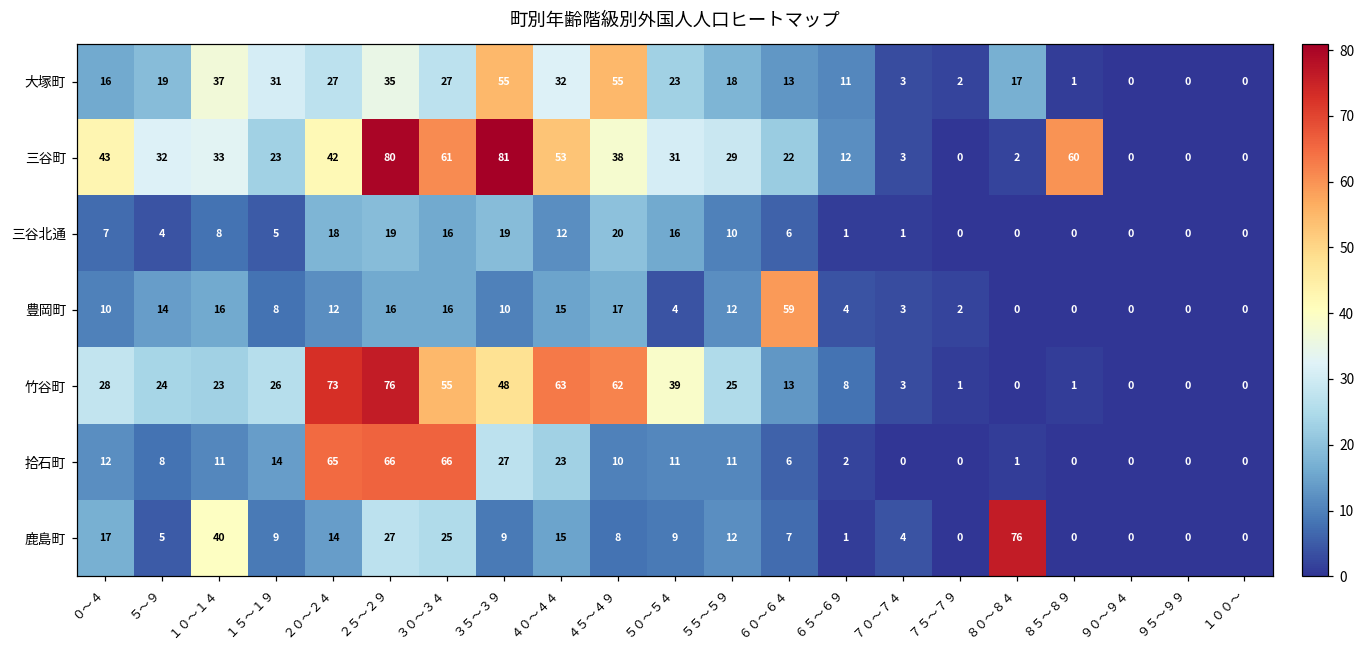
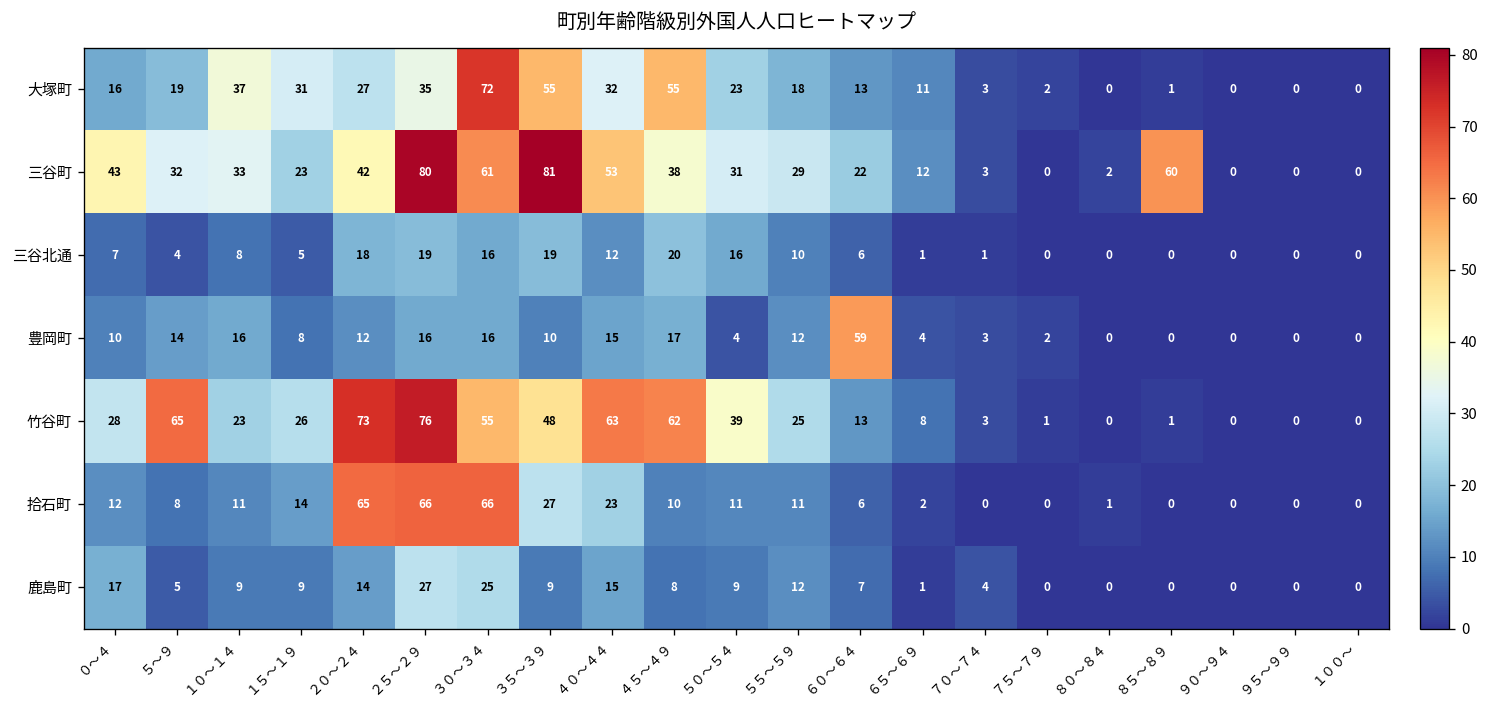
  {
    "大塚町": {
      "０～４": 16,
      "５～９": 19,
      "１０～１４": 37,
      "１５～１９": 31,
      "２０～２４": 27,
      "２５～２９": 35,
-     "３０～３４": 27,
+     "３０～３４": 72,
      "３５～３９": 55,
      "４０～４４": 32,
      "４５～４９": 55,
      "５０～５４": 23,
      "５５～５９": 18,
      "６０～６４": 13,
      "６５～６９": 11,
      "７０～７４": 3,
      "７５～７９": 2,
-     "８０～８４": 17,
+     "８０～８４": 0,
      "８５～８９": 1,
      "９０～９４": 0,
      "９５～９９": 0,
      "１００～": 0
    },
    "三谷町": {
      "０～４": 43,
      "５～９": 32,
      "１０～１４": 33,
      "１５～１９": 23,
      "２０～２４": 42,
      "２５～２９": 80,
      "３０～３４": 61,
      "３５～３９": 81,
      "４０～４４": 53,
      "４５～４９": 38,
      "５０～５４": 31,
      "５５～５９": 29,
      "６０～６４": 22,
      "６５～６９": 12,
      "７０～７４": 3,
      "７５～７９": 0,
      "８０～８４": 2,
      "８５～８９": 60,
      "９０～９４": 0,
      "９５～９９": 0,
      "１００～": 0
    },
    "三谷北通": {
      "０～４": 7,
      "５～９": 4,
      "１０～１４": 8,
      "１５～１９": 5,
      "２０～２４": 18,
      "２５～２９": 19,
      "３０～３４": 16,
      "３５～３９": 19,
      "４０～４４": 12,
      "４５～４９": 20,
      "５０～５４": 16,
      "５５～５９": 10,
      "６０～６４": 6,
      "６５～６９": 1,
      "７０～７４": 1,
      "７５～７９": 0,
      "８０～８４": 0,
      "８５～８９": 0,
      "９０～９４": 0,
      "９５～９９": 0,
      "１００～": 0
    },
    "豊岡町": {
      "０～４": 10,
      "５～９": 14,
      "１０～１４": 16,
      "１５～１９": 8,
      "２０～２４": 12,
      "２５～２９": 16,
      "３０～３４": 16,
      "３５～３９": 10,
      "４０～４４": 15,
      "４５～４９": 17,
      "５０～５４": 4,
      "５５～５９": 12,
      "６０～６４": 59,
      "６５～６９": 4,
      "７０～７４": 3,
      "７５～７９": 2,
      "８０～８４": 0,
      "８５～８９": 0,
      "９０～９４": 0,
      "９５～９９": 0,
      "１００～": 0
    },
    "竹谷町": {
      "０～４": 28,
-     "５～９": 24,
+     "５～９": 65,
      "１０～１４": 23,
      "１５～１９": 26,
      "２０～２４": 73,
      "２５～２９": 76,
      "３０～３４": 55,
      "３５～３９": 48,
      "４０～４４": 63,
      "４５～４９": 62,
      "５０～５４": 39,
      "５５～５９": 25,
      "６０～６４": 13,
      "６５～６９": 8,
      "７０～７４": 3,
      "７５～７９": 1,
      "８０～８４": 0,
      "８５～８９": 1,
      "９０～９４": 0,
      "９５～９９": 0,
      "１００～": 0
    },
    "拾石町": {
      "０～４": 12,
      "５～９": 8,
      "１０～１４": 11,
      "１５～１９": 14,
      "２０～２４": 65,
      "２５～２９": 66,
      "３０～３４": 66,
      "３５～３９": 27,
      "４０～４４": 23,
      "４５～４９": 10,
      "５０～５４": 11,
      "５５～５９": 11,
      "６０～６４": 6,
      "６５～６９": 2,
      "７０～７４": 0,
      "７５～７９": 0,
      "８０～８４": 1,
      "８５～８９": 0,
      "９０～９４": 0,
      "９５～９９": 0,
      "１００～": 0
    },
    "鹿島町": {
      "０～４": 17,
      "５～９": 5,
-     "１０～１４": 40,
+     "１０～１４": 9,
      "１５～１９": 9,
      "２０～２４": 14,
      "２５～２９": 27,
      "３０～３４": 25,
      "３５～３９": 9,
      "４０～４４": 15,
      "４５～４９": 8,
      "５０～５４": 9,
      "５５～５９": 12,
      "６０～６４": 7,
      "６５～６９": 1,
      "７０～７４": 4,
      "７５～７９": 0,
-     "８０～８４": 76,
+     "８０～８４": 0,
      "８５～８９": 0,
      "９０～９４": 0,
      "９５～９９": 0,
      "１００～": 0
    }
  }
